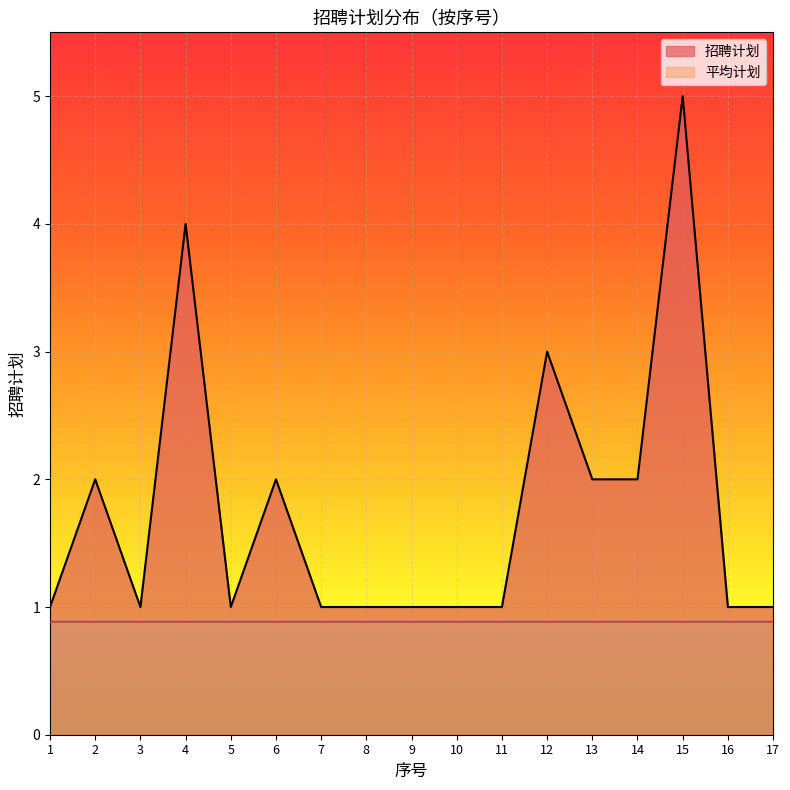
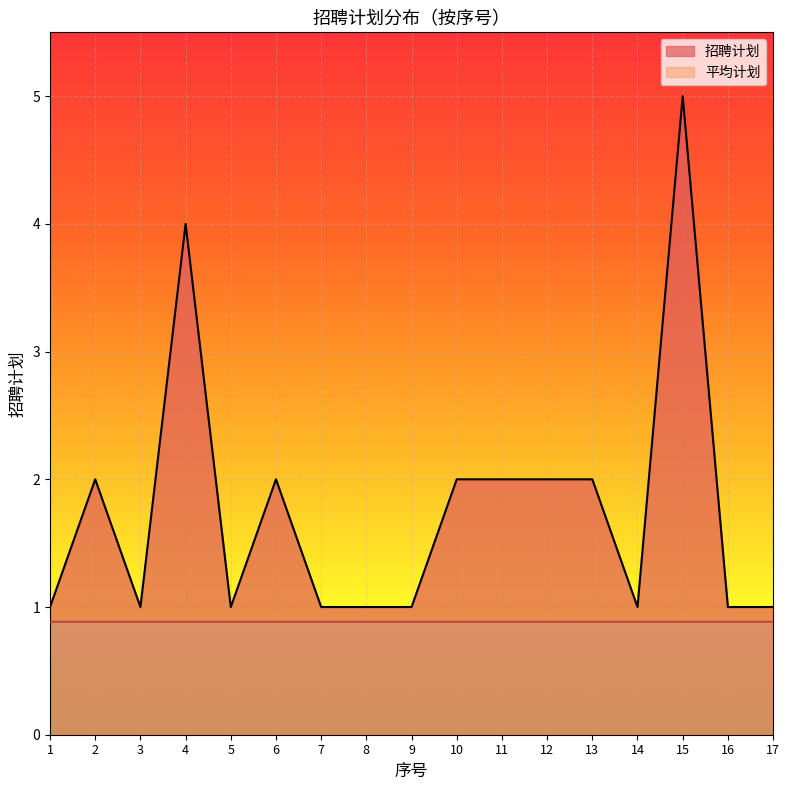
  {
    "招聘计划": {
      "1": 1,
      "2": 2,
      "3": 1,
      "4": 4,
      "5": 1,
      "6": 2,
      "7": 1,
      "8": 1,
      "9": 1,
-     "10": 1,
-     "11": 1,
-     "12": 3,
+     "10": 2,
+     "11": 2,
+     "12": 2,
      "13": 2,
-     "14": 2,
+     "14": 1,
      "15": 5,
      "16": 1,
      "17": 1
    },
    "平均计划": {
      "1": 0.88,
      "2": 0.88,
      "3": 0.88,
      "4": 0.88,
      "5": 0.88,
      "6": 0.88,
      "7": 0.88,
      "8": 0.88,
      "9": 0.88,
      "10": 0.88,
      "11": 0.88,
      "12": 0.88,
      "13": 0.88,
      "14": 0.88,
      "15": 0.88,
      "16": 0.88,
      "17": 0.88
    }
  }
